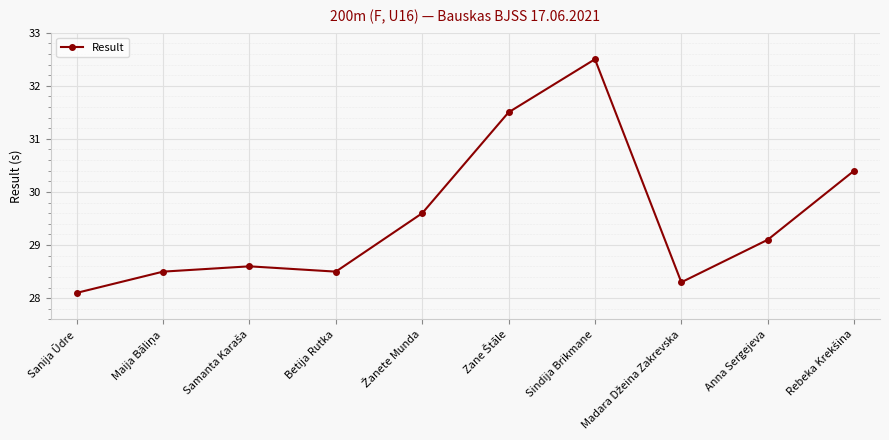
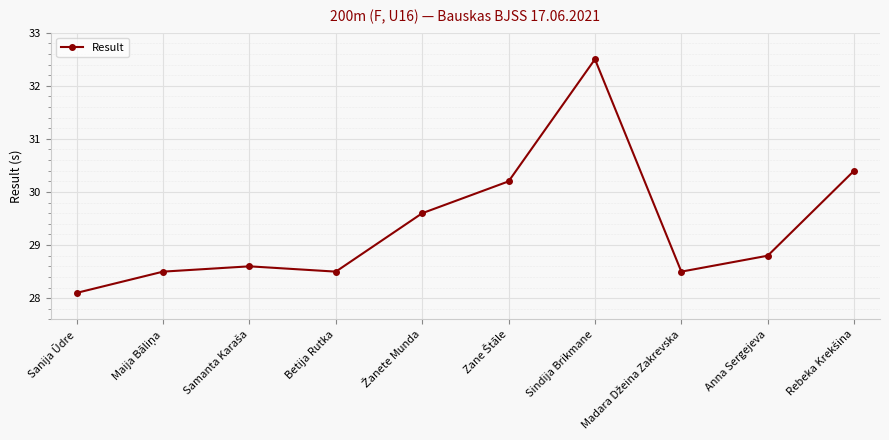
  {
    "Sanija Ūdre": 28.1,
    "Maija Bāliņa": 28.5,
    "Samanta Karaša": 28.6,
    "Betija Rutka": 28.5,
    "Žanete Munda": 29.6,
-   "Zane Štāle": 31.5,
+   "Zane Štāle": 30.2,
    "Sindija Brikmane": 32.5,
-   "Madara Džeina Zakrevska": 28.3,
-   "Anna Sergejeva": 29.1,
+   "Madara Džeina Zakrevska": 28.5,
+   "Anna Sergejeva": 28.8,
    "Rebeka Krekšina": 30.4
  }
